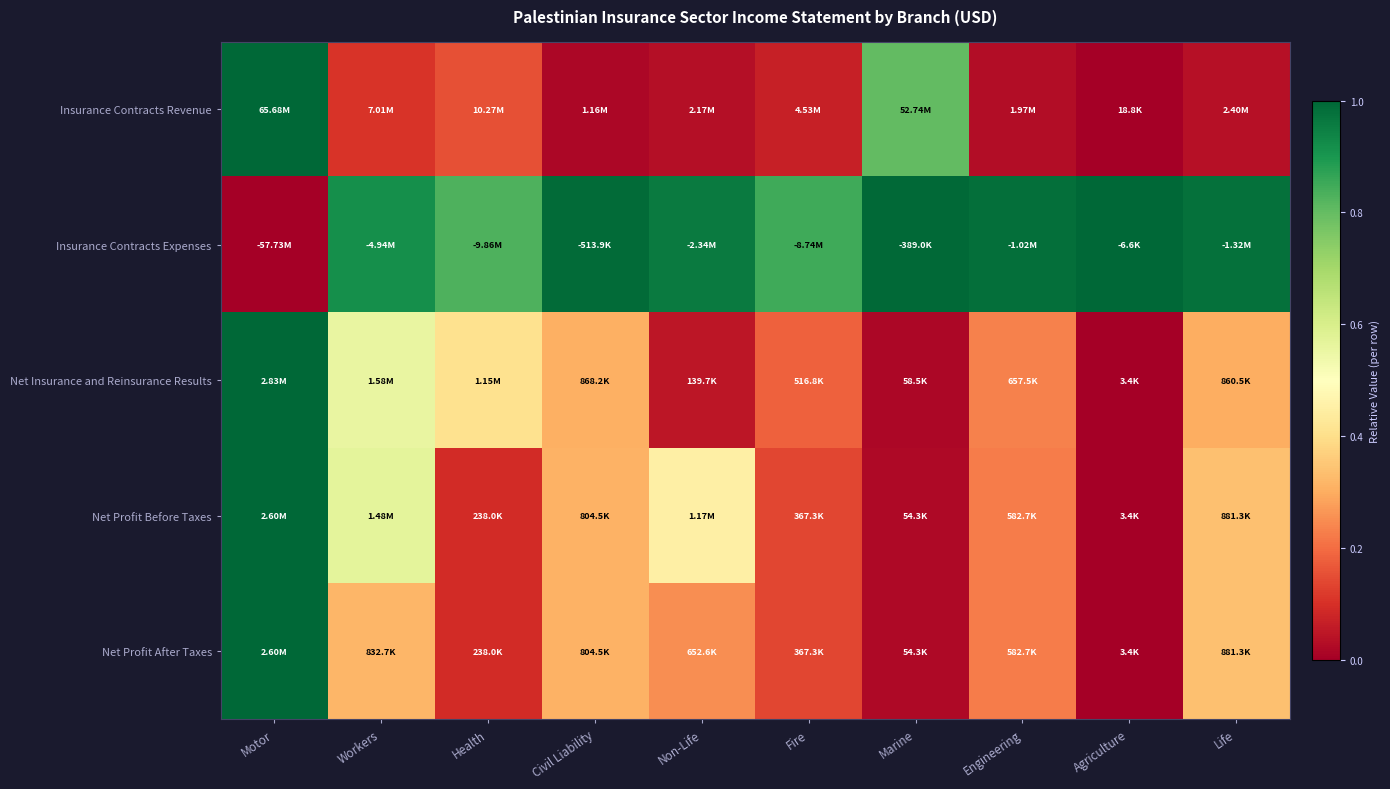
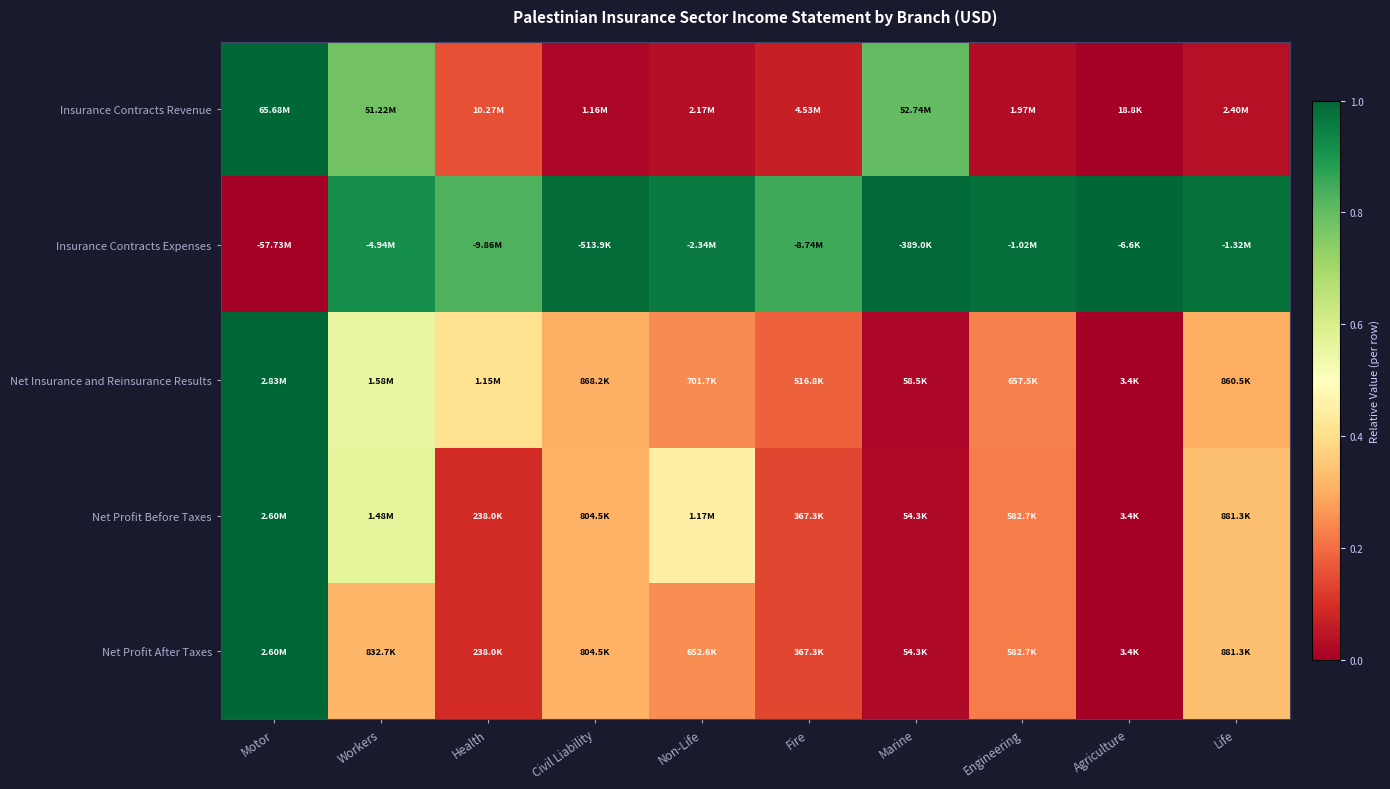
  {
    "Insurance Contracts Revenue": {
      "Motor": "65.68M",
-     "Workers": "7.01M",
+     "Workers": "51.22M",
      "Health": "10.27M",
      "Civil Liability": "1.16M",
      "Non-Life": "2.17M",
      "Fire": "4.53M",
      "Marine": "52.74M",
      "Engineering": "1.97M",
      "Agriculture": "18.8K",
      "Life": "2.40M"
    },
    "Insurance Contracts Expenses": {
      "Motor": "-57.73M",
      "Workers": "-4.94M",
      "Health": "-9.86M",
      "Civil Liability": "-513.9K",
      "Non-Life": "-2.34M",
      "Fire": "-8.74M",
      "Marine": "-389.0K",
      "Engineering": "-1.02M",
      "Agriculture": "-6.6K",
      "Life": "-1.32M"
    },
    "Net Insurance and Reinsurance Results": {
      "Motor": "2.83M",
      "Workers": "1.58M",
      "Health": "1.15M",
      "Civil Liability": "868.2K",
-     "Non-Life": "139.7K",
+     "Non-Life": "701.7K",
      "Fire": "516.8K",
      "Marine": "58.5K",
      "Engineering": "657.5K",
      "Agriculture": "3.4K",
      "Life": "860.5K"
    },
    "Net Profit Before Taxes": {
      "Motor": "2.60M",
      "Workers": "1.48M",
      "Health": "238.0K",
      "Civil Liability": "804.5K",
      "Non-Life": "1.17M",
      "Fire": "367.3K",
      "Marine": "54.3K",
      "Engineering": "582.7K",
      "Agriculture": "3.4K",
      "Life": "881.3K"
    },
    "Net Profit After Taxes": {
      "Motor": "2.60M",
      "Workers": "832.7K",
      "Health": "238.0K",
      "Civil Liability": "804.5K",
      "Non-Life": "652.6K",
      "Fire": "367.3K",
      "Marine": "54.3K",
      "Engineering": "582.7K",
      "Agriculture": "3.4K",
      "Life": "881.3K"
    }
  }
